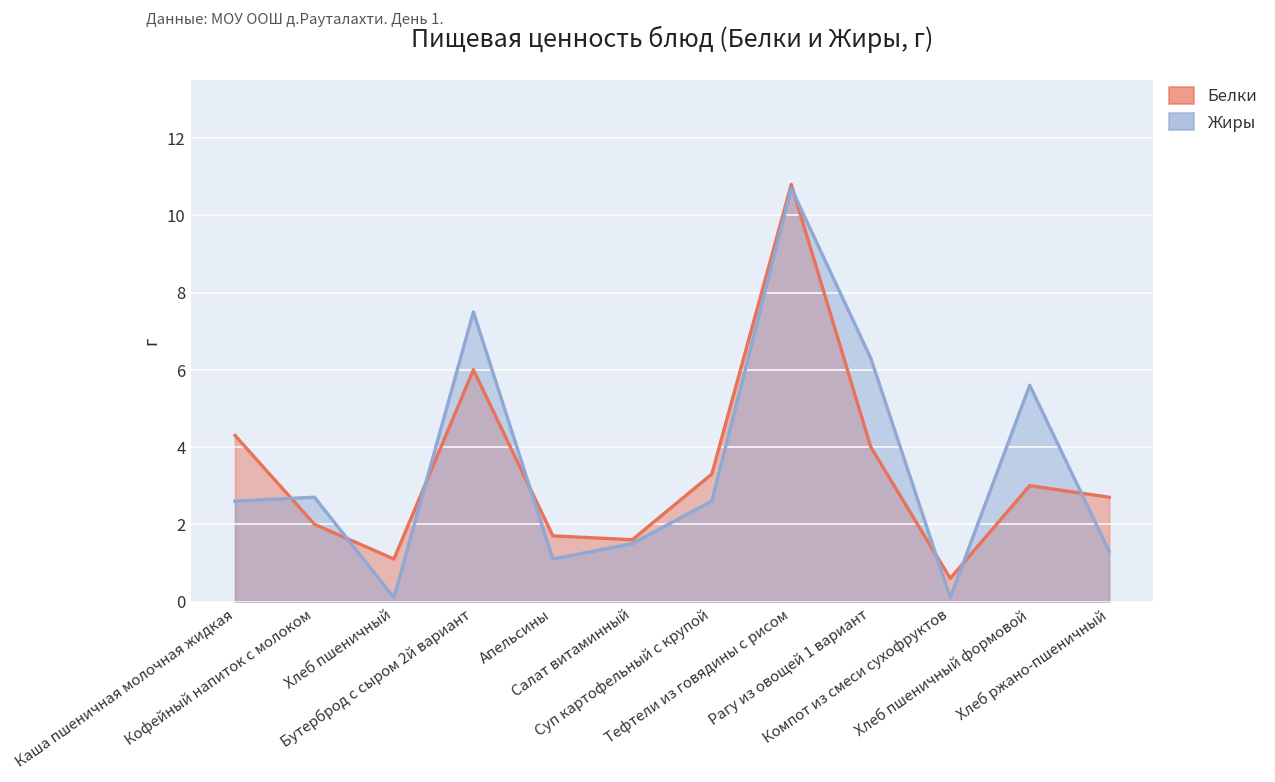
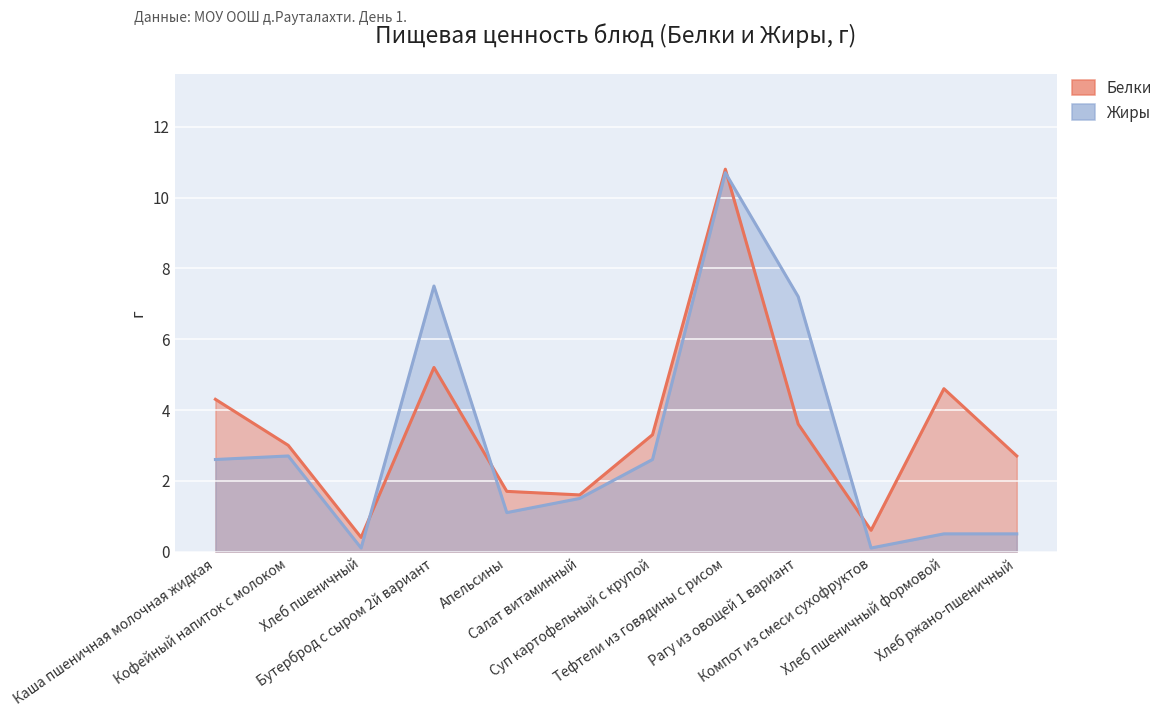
  {
    "Белки": {
      "Каша пшеничная молочная жидкая": 4.3,
-     "Кофейный напиток с молоком": 2,
-     "Хлеб пшеничный": 1.1,
-     "Бутерброд с сыром 2й вариант": 6.0,
+     "Кофейный напиток с молоком": 3,
+     "Хлеб пшеничный": 0.4,
+     "Бутерброд с сыром 2й вариант": 5.2,
      "Апельсины": 1.7,
      "Салат витаминный": 1.6,
      "Суп картофельный с крупой": 3.3,
      "Тефтели из говядины с рисом": 10.8,
-     "Рагу из овощей 1 вариант": 4.0,
+     "Рагу из овощей 1 вариант": 3.6,
      "Компот из смеси сухофруктов": 0.6,
-     "Хлеб пшеничный формовой": 3.0,
+     "Хлеб пшеничный формовой": 4.6,
      "Хлеб ржано-пшеничный": 2.7
    },
    "Жиры": {
      "Каша пшеничная молочная жидкая": 2.6,
      "Кофейный напиток с молоком": 2.7,
      "Хлеб пшеничный": 0.1,
      "Бутерброд с сыром 2й вариант": 7.5,
      "Апельсины": 1.1,
      "Салат витаминный": 1.5,
      "Суп картофельный с крупой": 2.6,
      "Тефтели из говядины с рисом": 10.7,
-     "Рагу из овощей 1 вариант": 6.3,
+     "Рагу из овощей 1 вариант": 7.2,
      "Компот из смеси сухофруктов": 0.1,
-     "Хлеб пшеничный формовой": 5.6,
-     "Хлеб ржано-пшеничный": 1.3
+     "Хлеб пшеничный формовой": 0.5,
+     "Хлеб ржано-пшеничный": 0.5
    }
  }
